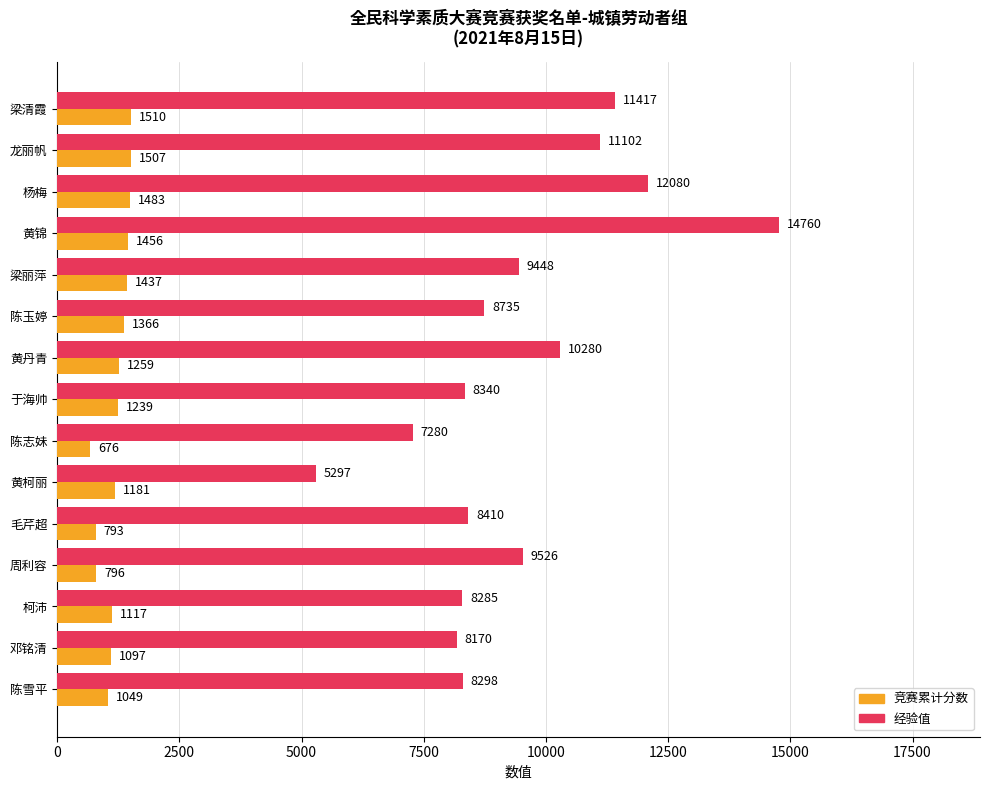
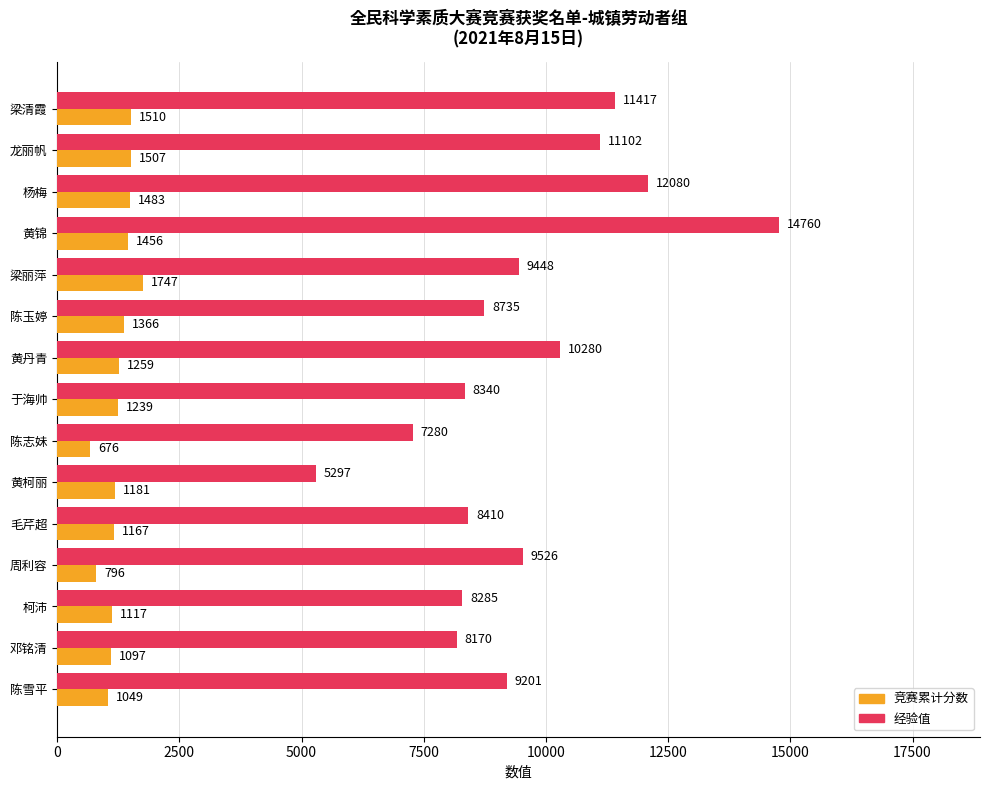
  {
    "竞赛累计分数": {
      "梁清霞": 1510,
      "龙丽帆": 1507,
      "杨梅": 1483,
      "黄锦": 1456,
-     "梁丽萍": 1437,
+     "梁丽萍": 1747,
      "陈玉婷": 1366,
      "黄丹青": 1259,
      "于海帅": 1239,
      "陈志妹": 676,
      "黄柯丽": 1181,
-     "毛芹超": 793,
+     "毛芹超": 1167,
      "周利容": 796,
      "柯沛": 1117,
      "邓铭清": 1097,
      "陈雪平": 1049
    },
    "经验值": {
      "梁清霞": 11417,
      "龙丽帆": 11102,
      "杨梅": 12080,
      "黄锦": 14760,
      "梁丽萍": 9448,
      "陈玉婷": 8735,
      "黄丹青": 10280,
      "于海帅": 8340,
      "陈志妹": 7280,
      "黄柯丽": 5297,
      "毛芹超": 8410,
      "周利容": 9526,
      "柯沛": 8285,
      "邓铭清": 8170,
-     "陈雪平": 8298
+     "陈雪平": 9201
    }
  }
